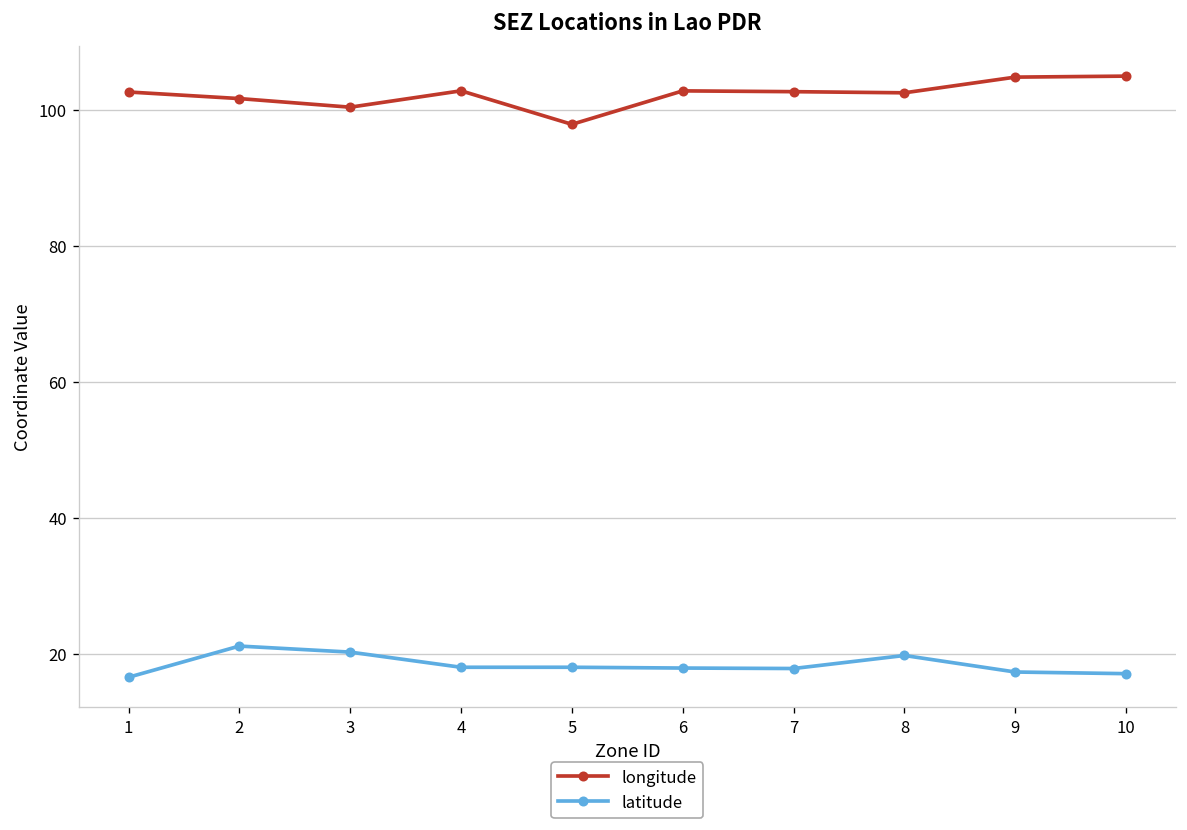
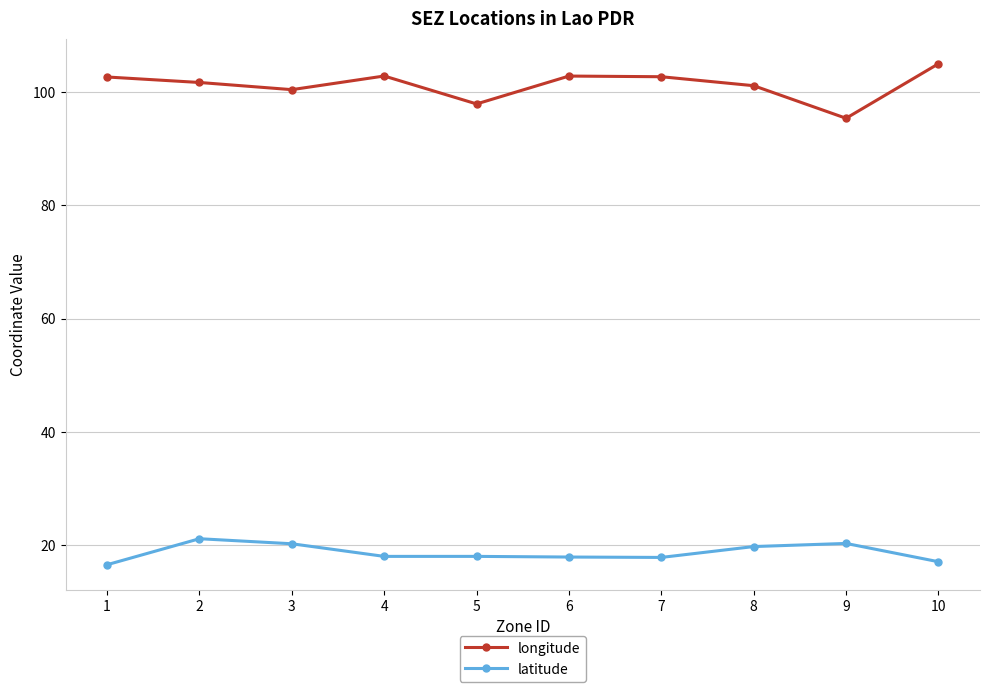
  {
    "longitude": {
      "1": 103,
      "2": 102,
      "3": 100,
      "4": 103,
      "5": 98,
      "6": 103,
      "7": 103,
-     "8": 103,
-     "9": 105,
+     "8": 101,
+     "9": 95,
      "10": 105
    },
    "latitude": {
      "1": 17,
      "2": 21,
      "3": 20,
      "4": 18,
      "5": 18,
      "6": 18,
      "7": 18,
      "8": 20,
-     "9": 17,
+     "9": 20,
      "10": 17
    }
  }
